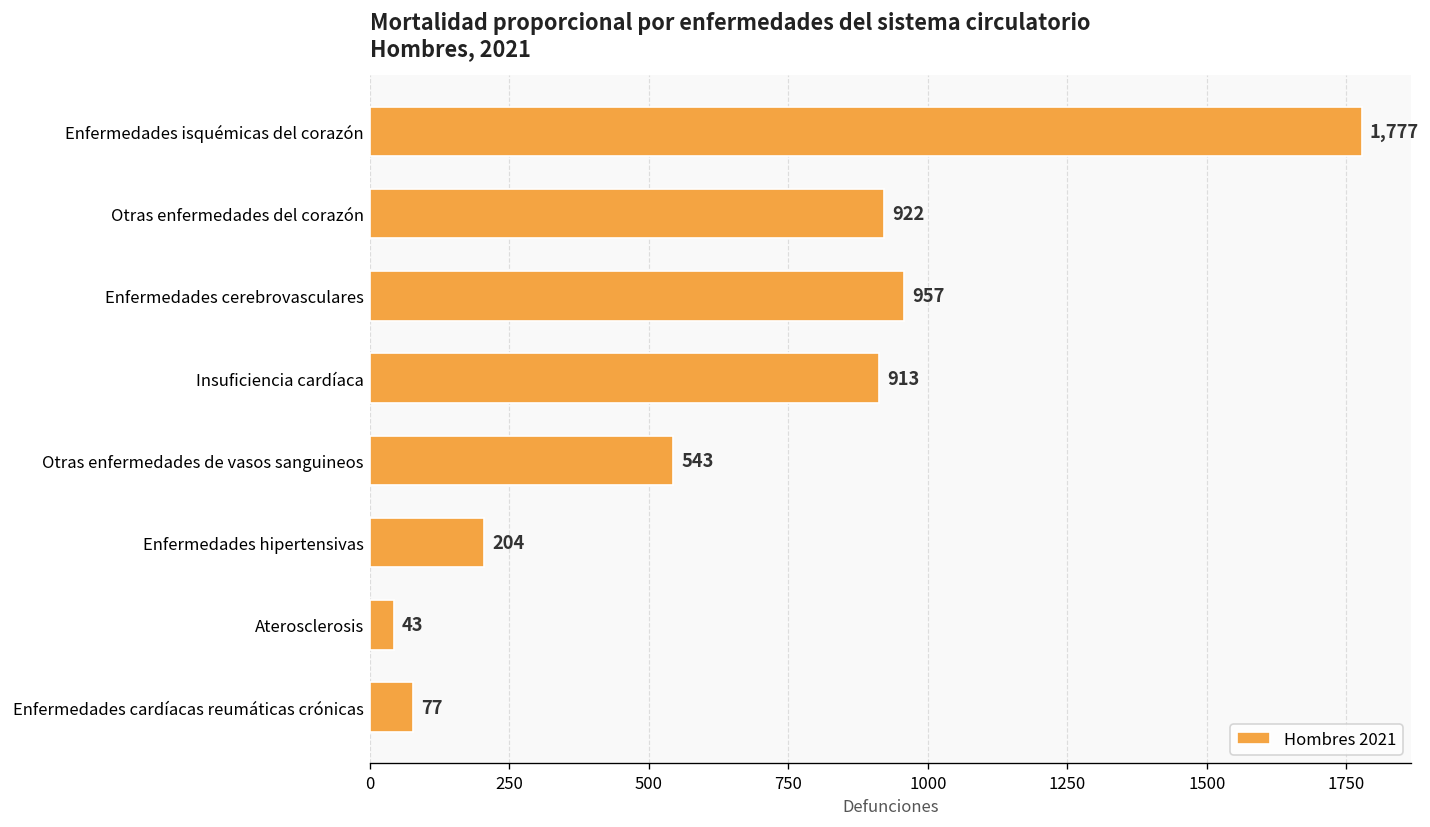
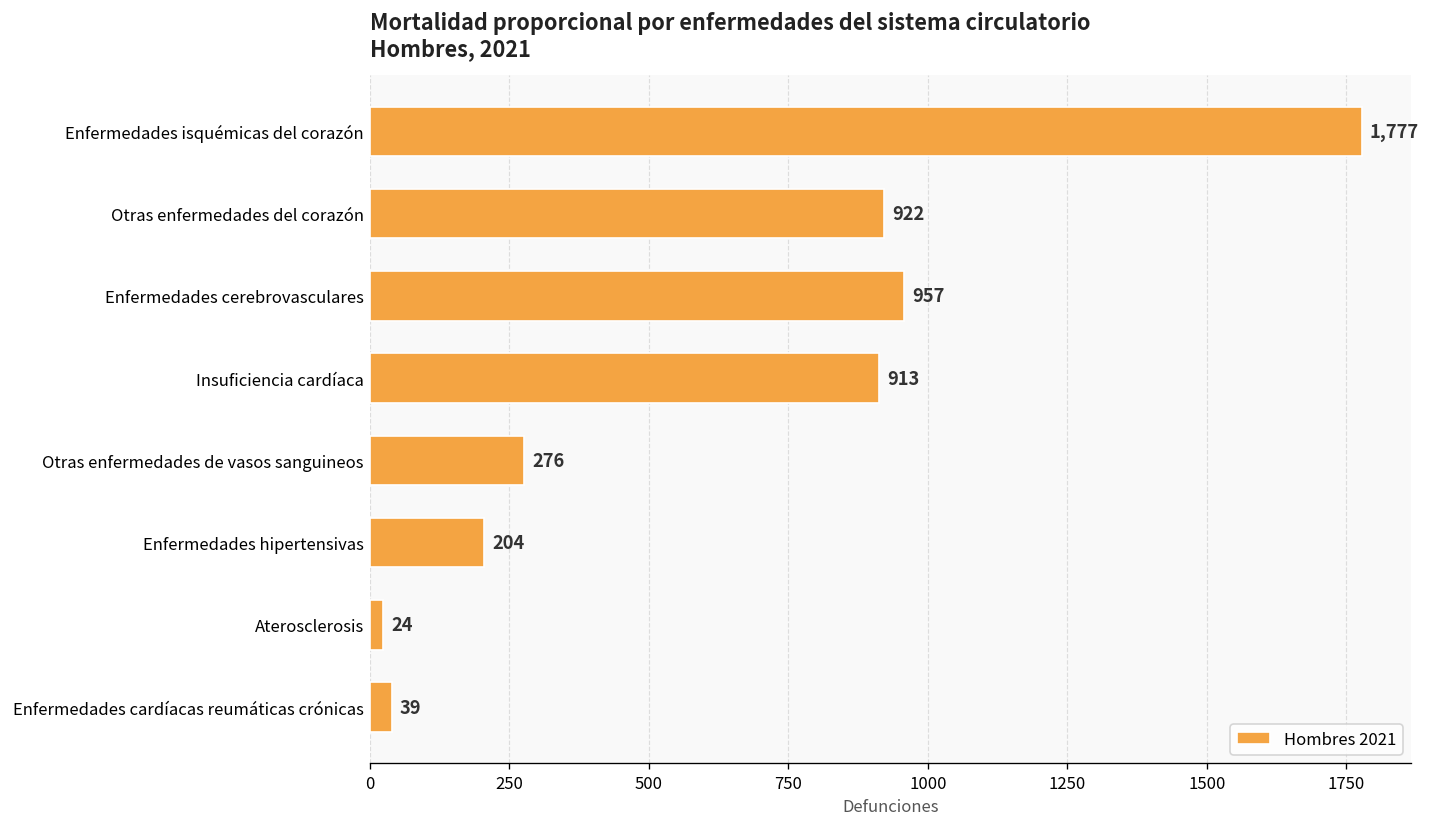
  {
    "Enfermedades isquémicas del corazón": "1,777",
    "Otras enfermedades del corazón": "922",
    "Enfermedades cerebrovasculares": "957",
    "Insuficiencia cardíaca": "913",
-   "Otras enfermedades de vasos sanguineos": "543",
+   "Otras enfermedades de vasos sanguineos": "276",
    "Enfermedades hipertensivas": "204",
-   "Aterosclerosis": "43",
-   "Enfermedades cardíacas reumáticas crónicas": "77"
+   "Aterosclerosis": "24",
+   "Enfermedades cardíacas reumáticas crónicas": "39"
  }
